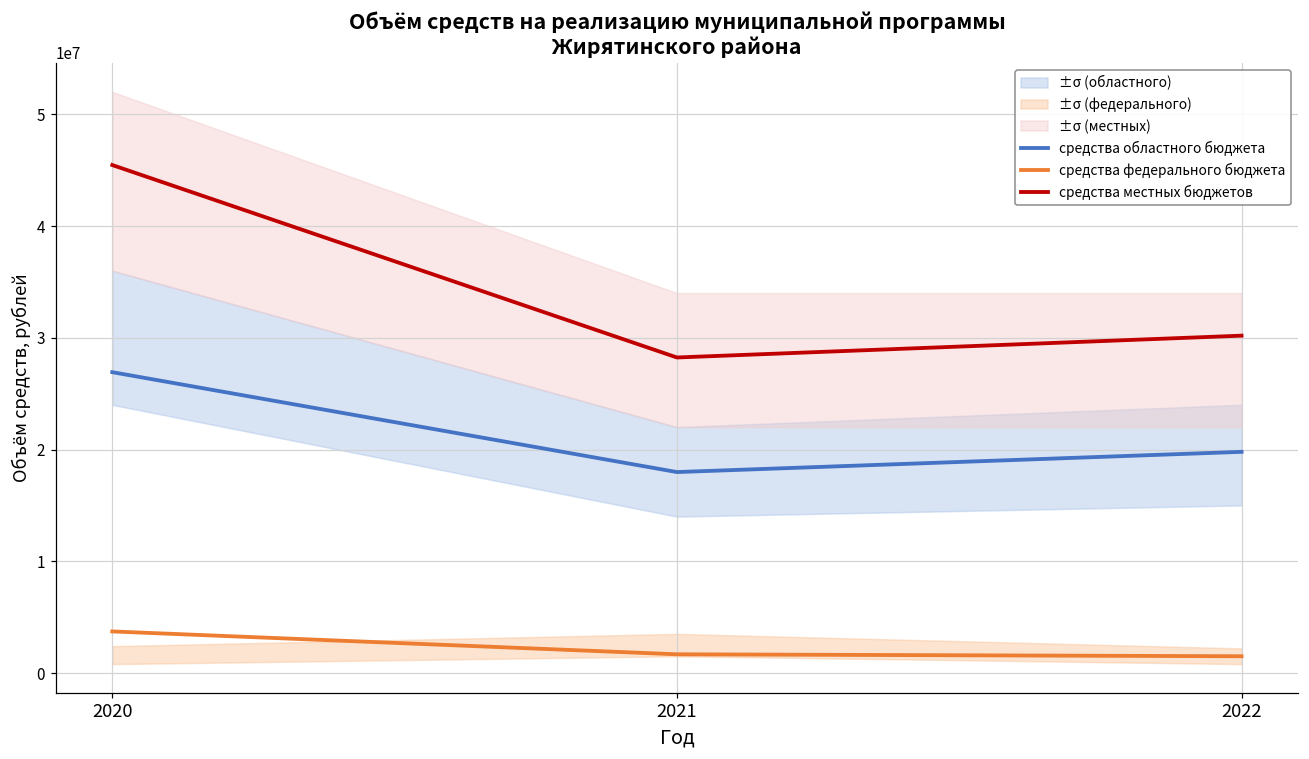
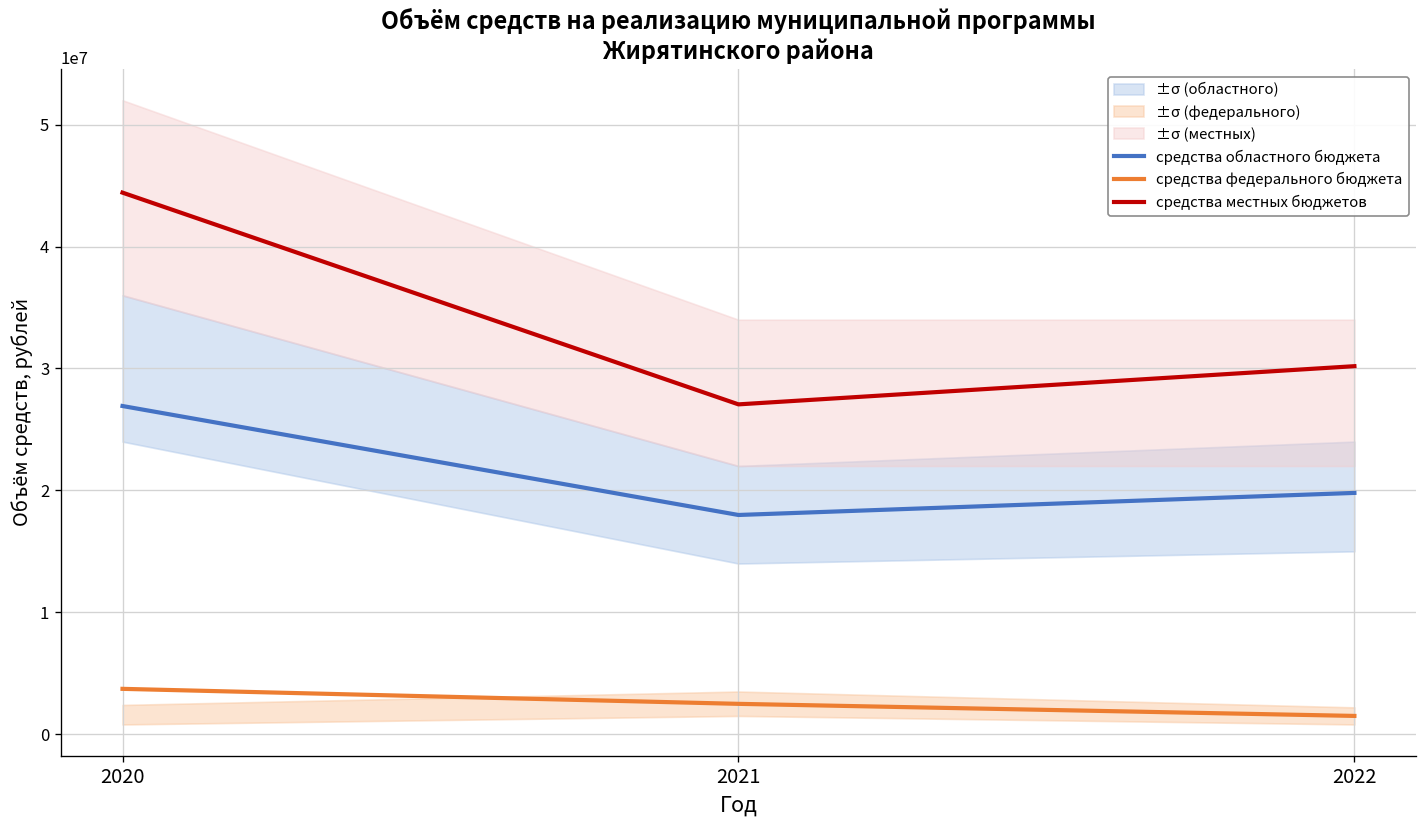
  {
    "средства областного бюджета": {
      "2020": 26900000,
      "2021": 18000000,
      "2022": 19800000
    },
    "средства федерального бюджета": {
      "2020": 3700000,
-     "2021": 1700000,
+     "2021": 2500000,
      "2022": 1500000
    },
    "средства местных бюджетов": {
-     "2020": 45500000,
-     "2021": 28200000,
+     "2020": 44400000,
+     "2021": 27100000,
      "2022": 30200000
    }
  }
